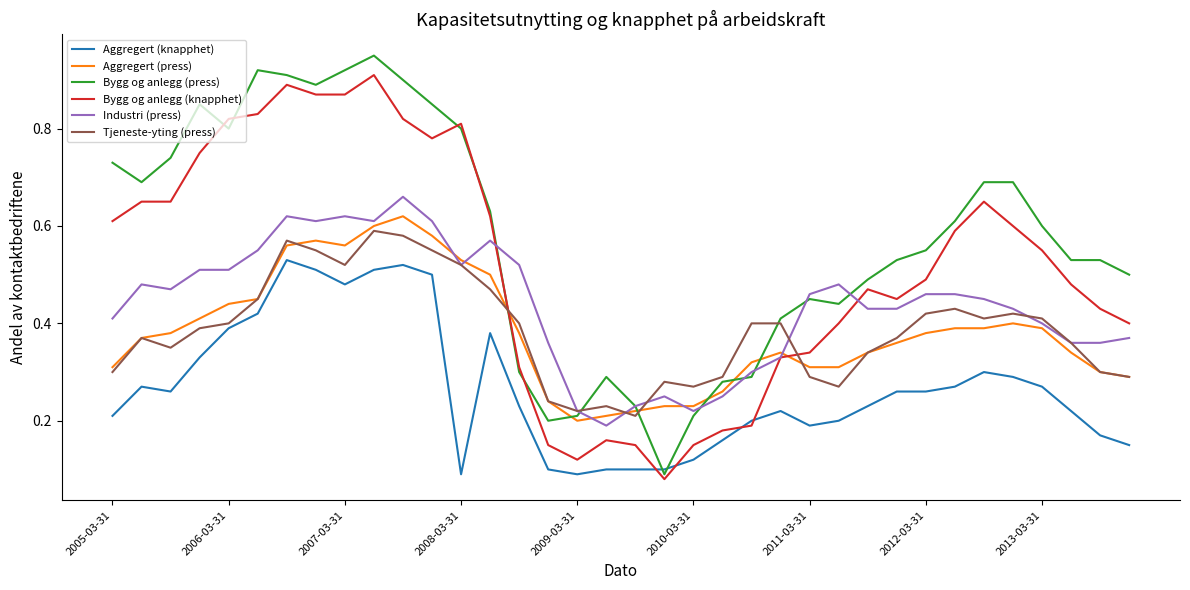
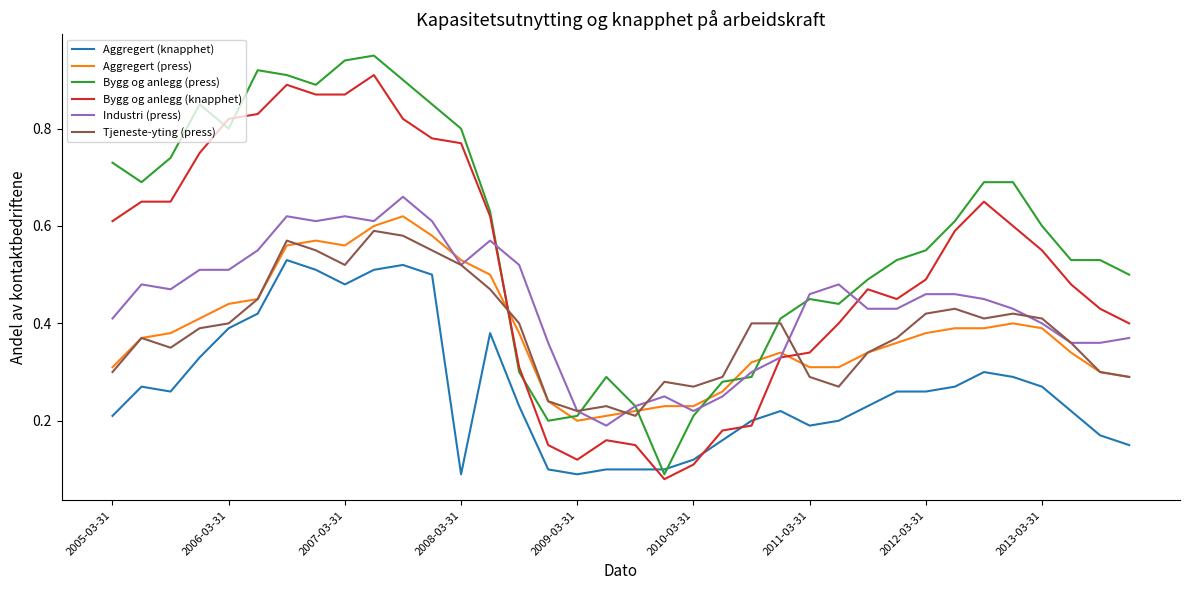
  {
    "Aggregert (knapphet)": {
      "2005-03-31": 0.21,
      "2006-03-31": 0.39,
      "2007-03-31": 0.48,
      "2008-03-31": 0.09,
      "2009-03-31": 0.09,
      "2010-03-31": 0.12,
      "2011-03-31": 0.19,
      "2012-03-31": 0.26,
      "2013-03-31": 0.27
    },
    "Aggregert (press)": {
      "2005-03-31": 0.31,
      "2006-03-31": 0.44,
      "2007-03-31": 0.56,
      "2008-03-31": 0.53,
      "2009-03-31": 0.20,
      "2010-03-31": 0.23,
      "2011-03-31": 0.31,
      "2012-03-31": 0.38,
      "2013-03-31": 0.39
    },
    "Bygg og anlegg (press)": {
      "2005-03-31": 0.73,
-     "2007-03-31": 0.92,
+     "2007-03-31": 0.94,
      "2008-03-31": 0.80,
      "2009-03-31": 0.21,
      "2010-03-31": 0.21,
      "2011-03-31": 0.45,
      "2012-03-31": 0.55,
      "2013-03-31": 0.60
    },
    "Bygg og anlegg (knapphet)": {
      "2005-03-31": 0.61,
      "2007-03-31": 0.87,
-     "2008-03-31": 0.81,
+     "2008-03-31": 0.77,
      "2009-03-31": 0.12,
-     "2010-03-31": 0.15,
+     "2010-03-31": 0.11,
      "2011-03-31": 0.34,
      "2012-03-31": 0.49,
      "2013-03-31": 0.55
    },
    "Industri (press)": {
      "2005-03-31": 0.41,
      "2006-03-31": 0.51,
      "2007-03-31": 0.62,
      "2010-03-31": 0.22,
      "2011-03-31": 0.46,
      "2012-03-31": 0.46,
      "2013-03-31": 0.40
    },
    "Tjeneste-yting (press)": {
      "2005-03-31": 0.30,
      "2006-03-31": 0.40,
      "2007-03-31": 0.52,
      "2010-03-31": 0.27,
      "2011-03-31": 0.29,
      "2012-03-31": 0.42,
      "2013-03-31": 0.41
    }
  }
